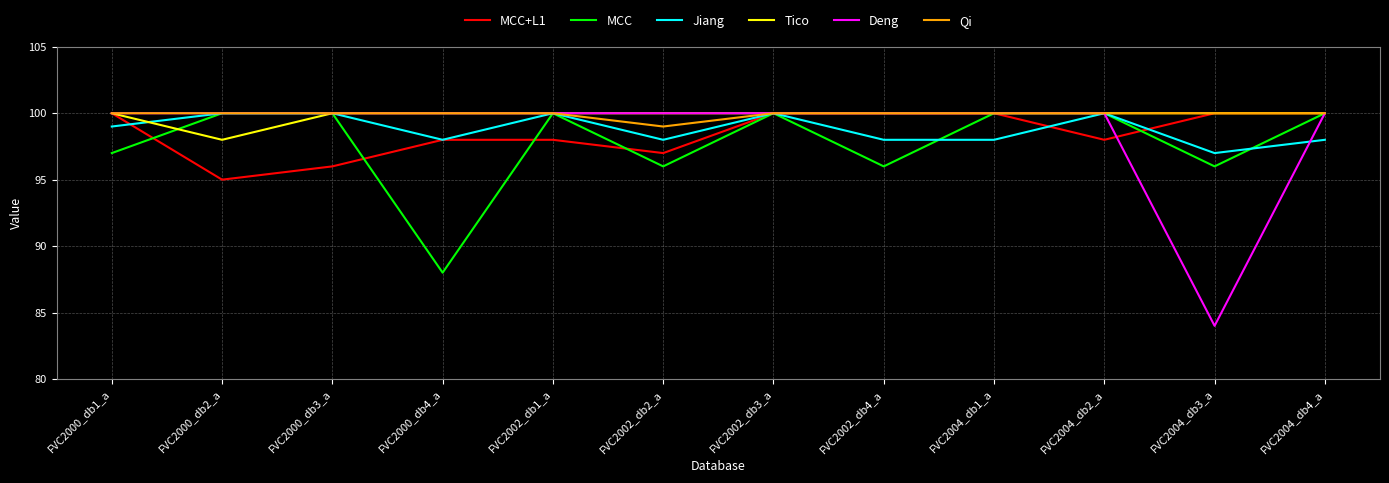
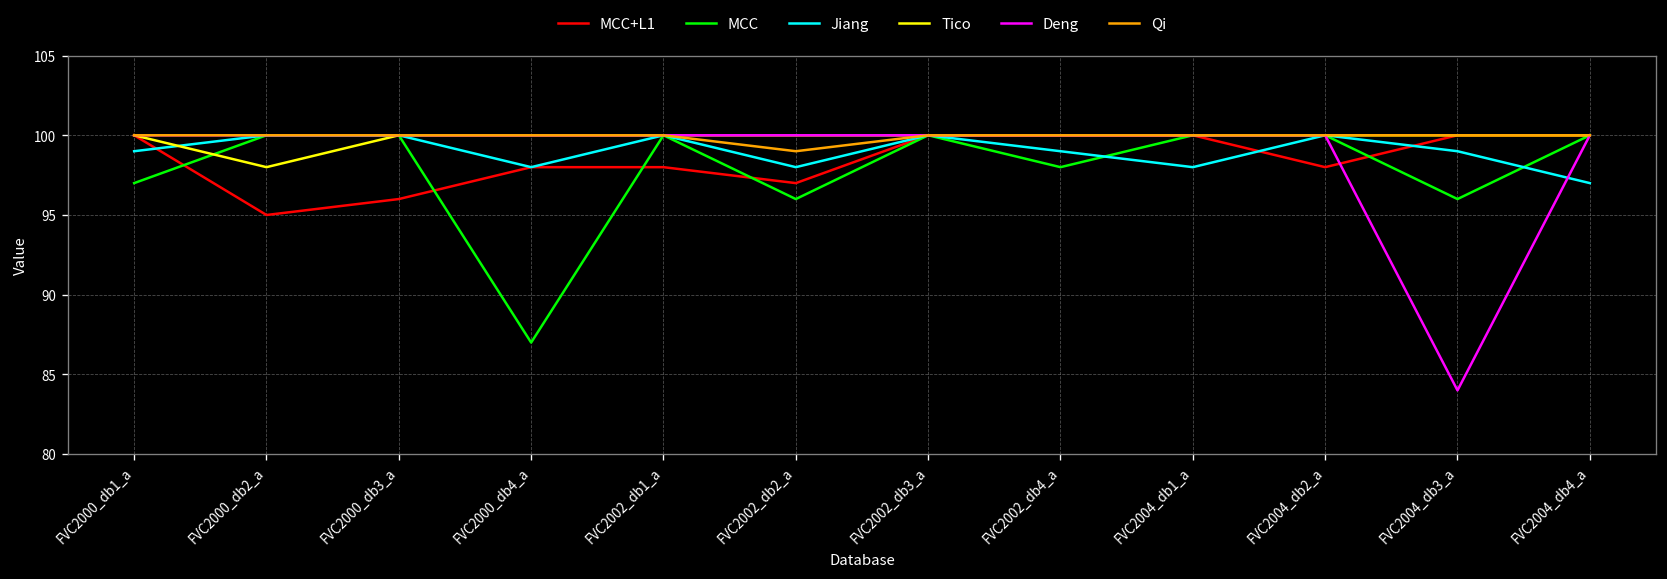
  {
    "MCC+L1": {
      "FVC2000_db2_a": 95,
      "FVC2000_db3_a": 96,
      "FVC2002_db1_a": 98,
      "FVC2002_db2_a": 97,
      "FVC2004_db2_a": 98
    },
    "MCC": {
      "FVC2000_db1_a": 97,
-     "FVC2000_db4_a": 88,
+     "FVC2000_db4_a": 87,
      "FVC2002_db2_a": 96,
-     "FVC2002_db4_a": 96,
+     "FVC2002_db4_a": 98,
      "FVC2004_db3_a": 96
    },
    "Jiang": {
      "FVC2000_db1_a": 99,
      "FVC2002_db2_a": 98,
-     "FVC2002_db4_a": 98,
+     "FVC2002_db4_a": 99,
      "FVC2004_db1_a": 98,
-     "FVC2004_db3_a": 97,
-     "FVC2004_db4_a": 98
+     "FVC2004_db3_a": 99,
+     "FVC2004_db4_a": 97
    },
    "Tico": {
      "FVC2000_db2_a": 98
    },
    "Deng": {
      "FVC2004_db3_a": 84
    },
    "Qi": {
      "FVC2002_db2_a": 99
    }
  }
